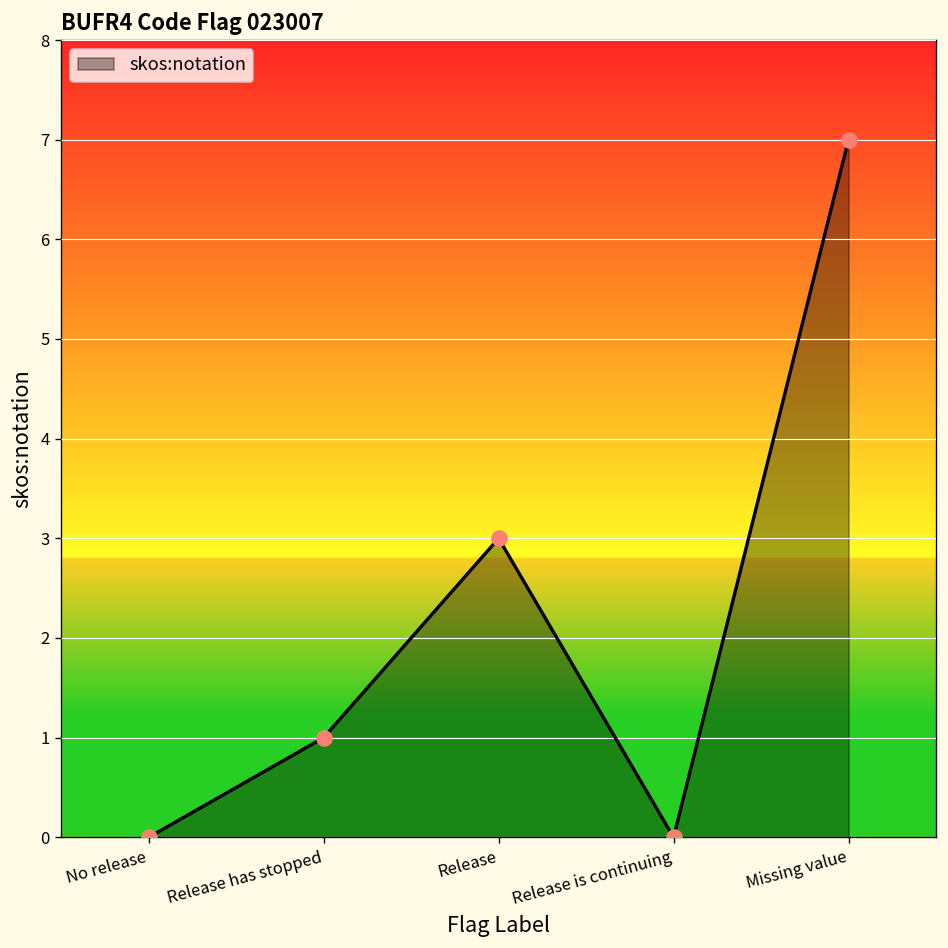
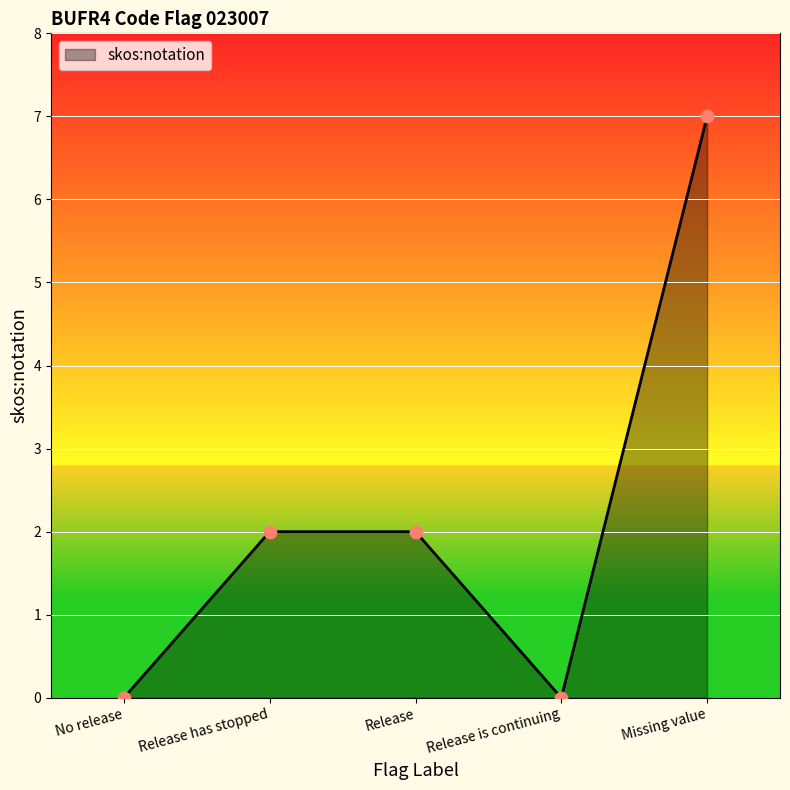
  {
    "No release": 0,
-   "Release has stopped": 1,
-   "Release": 3,
+   "Release has stopped": 2,
+   "Release": 2,
    "Release is continuing": 0,
    "Missing value": 7
  }
